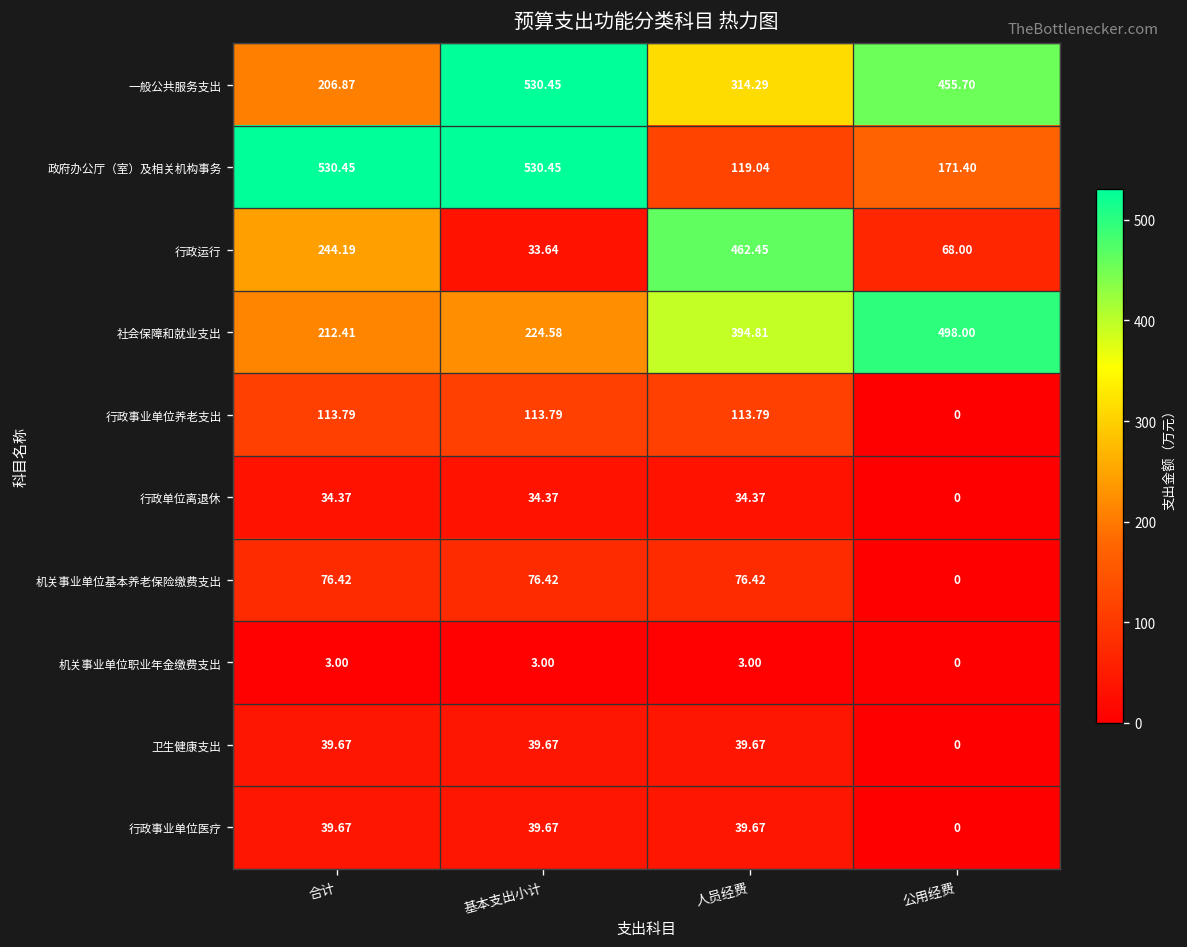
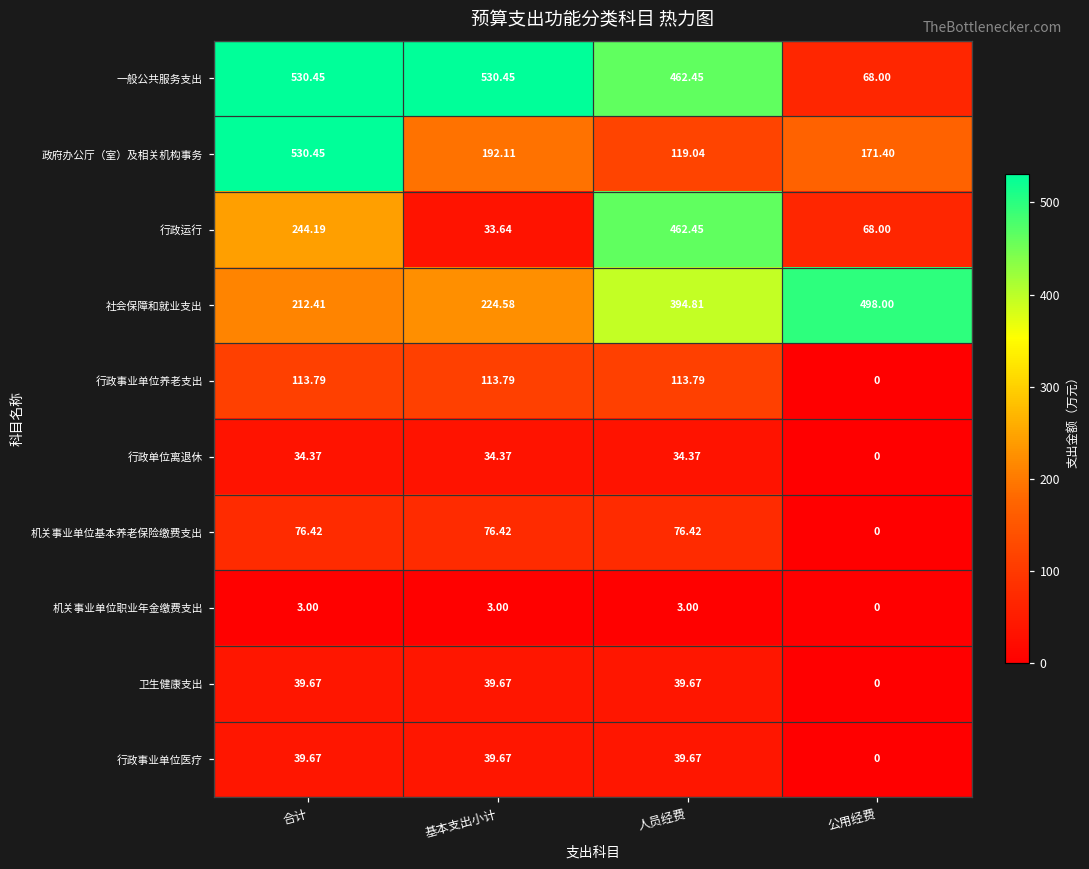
  {
    "一般公共服务支出": {
-     "合计": 206.87,
+     "合计": 530.45,
      "基本支出小计": 530.45,
-     "人员经费": 314.29,
-     "公用经费": 455.70
+     "人员经费": 462.45,
+     "公用经费": 68.00
    },
    "政府办公厅（室）及相关机构事务": {
      "合计": 530.45,
-     "基本支出小计": 530.45,
+     "基本支出小计": 192.11,
      "人员经费": 119.04,
      "公用经费": 171.40
    },
    "行政运行": {
      "合计": 244.19,
      "基本支出小计": 33.64,
      "人员经费": 462.45,
      "公用经费": 68.00
    },
    "社会保障和就业支出": {
      "合计": 212.41,
      "基本支出小计": 224.58,
      "人员经费": 394.81,
      "公用经费": 498.00
    },
    "行政事业单位养老支出": {
      "合计": 113.79,
      "基本支出小计": 113.79,
      "人员经费": 113.79,
      "公用经费": 0
    },
    "行政单位离退休": {
      "合计": 34.37,
      "基本支出小计": 34.37,
      "人员经费": 34.37,
      "公用经费": 0
    },
    "机关事业单位基本养老保险缴费支出": {
      "合计": 76.42,
      "基本支出小计": 76.42,
      "人员经费": 76.42,
      "公用经费": 0
    },
    "机关事业单位职业年金缴费支出": {
      "合计": 3.00,
      "基本支出小计": 3.00,
      "人员经费": 3.00,
      "公用经费": 0
    },
    "卫生健康支出": {
      "合计": 39.67,
      "基本支出小计": 39.67,
      "人员经费": 39.67,
      "公用经费": 0
    },
    "行政事业单位医疗": {
      "合计": 39.67,
      "基本支出小计": 39.67,
      "人员经费": 39.67,
      "公用经费": 0
    }
  }
